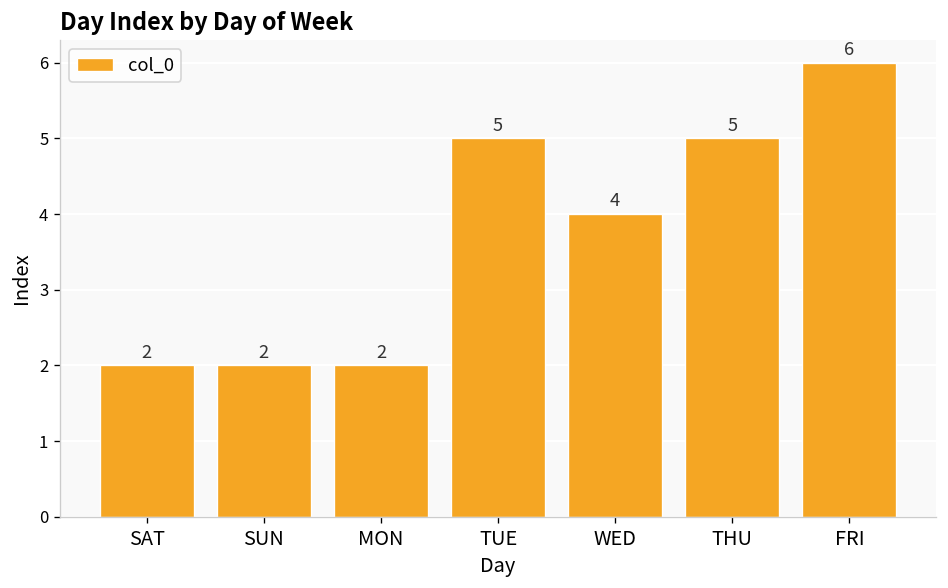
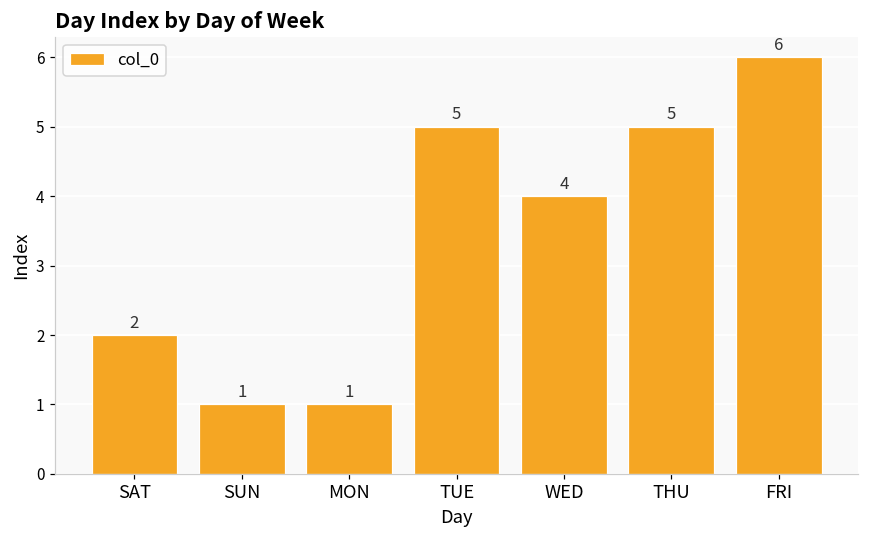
  {
    "SAT": 2,
-   "SUN": 2,
-   "MON": 2,
+   "SUN": 1,
+   "MON": 1,
    "TUE": 5,
    "WED": 4,
    "THU": 5,
    "FRI": 6
  }
